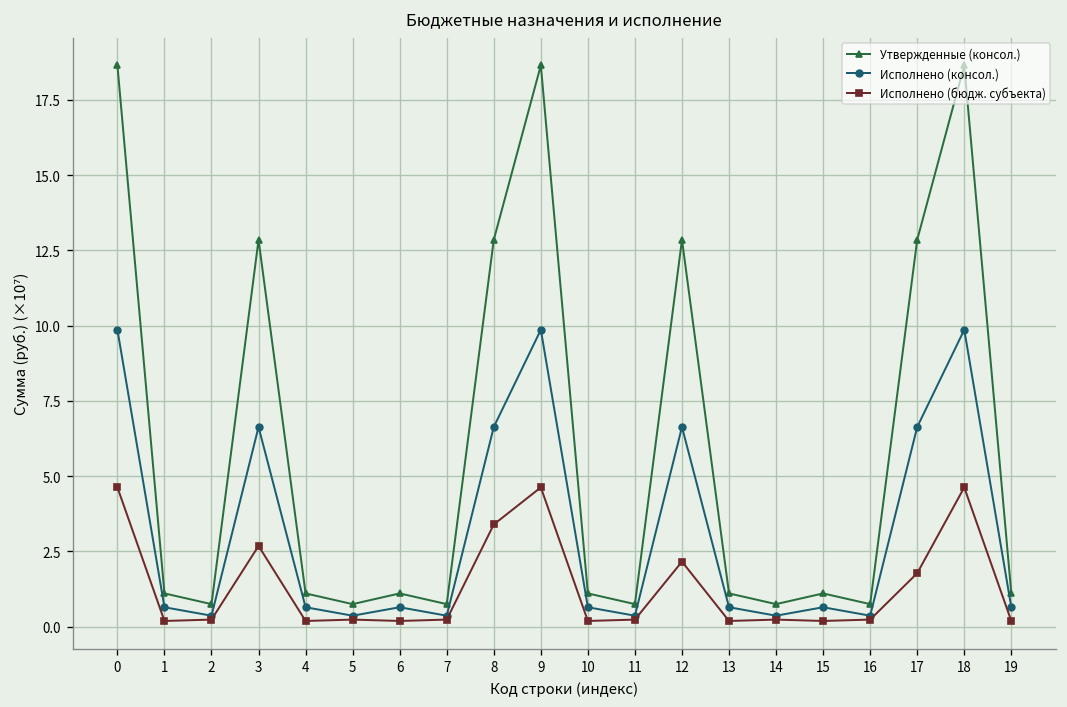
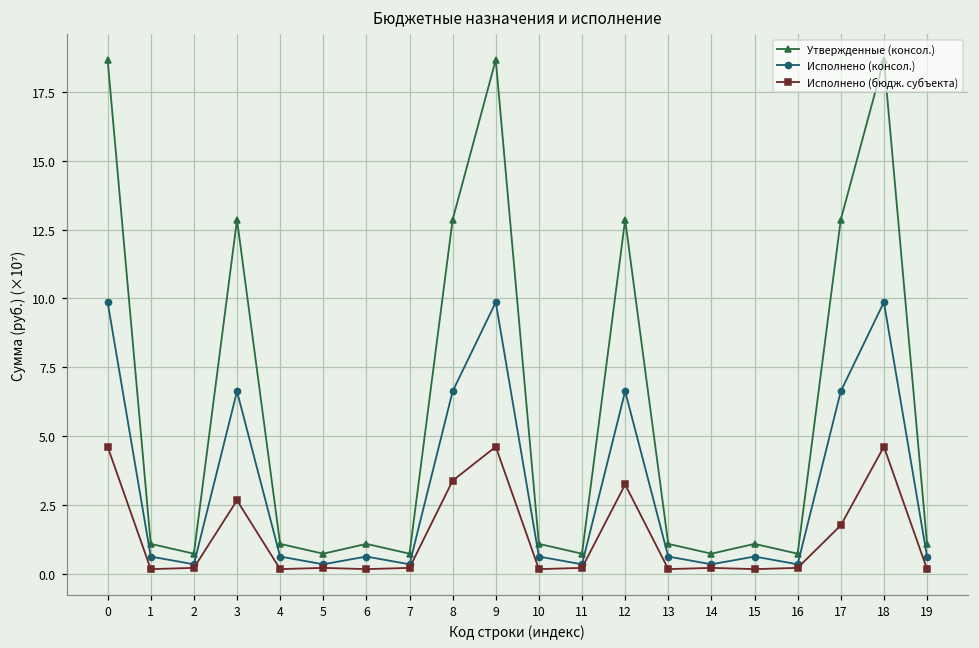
  {
    "Исполнено (бюдж. субъекта)": {
      "0": 4.6,
      "1": 0.2,
      "2": 0.2,
      "3": 2.7,
      "4": 0.2,
      "5": 0.2,
      "6": 0.2,
      "7": 0.2,
      "8": 3.4,
      "9": 4.6,
      "10": 0.2,
      "11": 0.2,
-     "12": 2.2,
+     "12": 3.3,
      "13": 0.2,
      "14": 0.2,
      "15": 0.2,
      "16": 0.2,
      "17": 1.8,
      "18": 4.6,
      "19": 0.2
    }
  }
